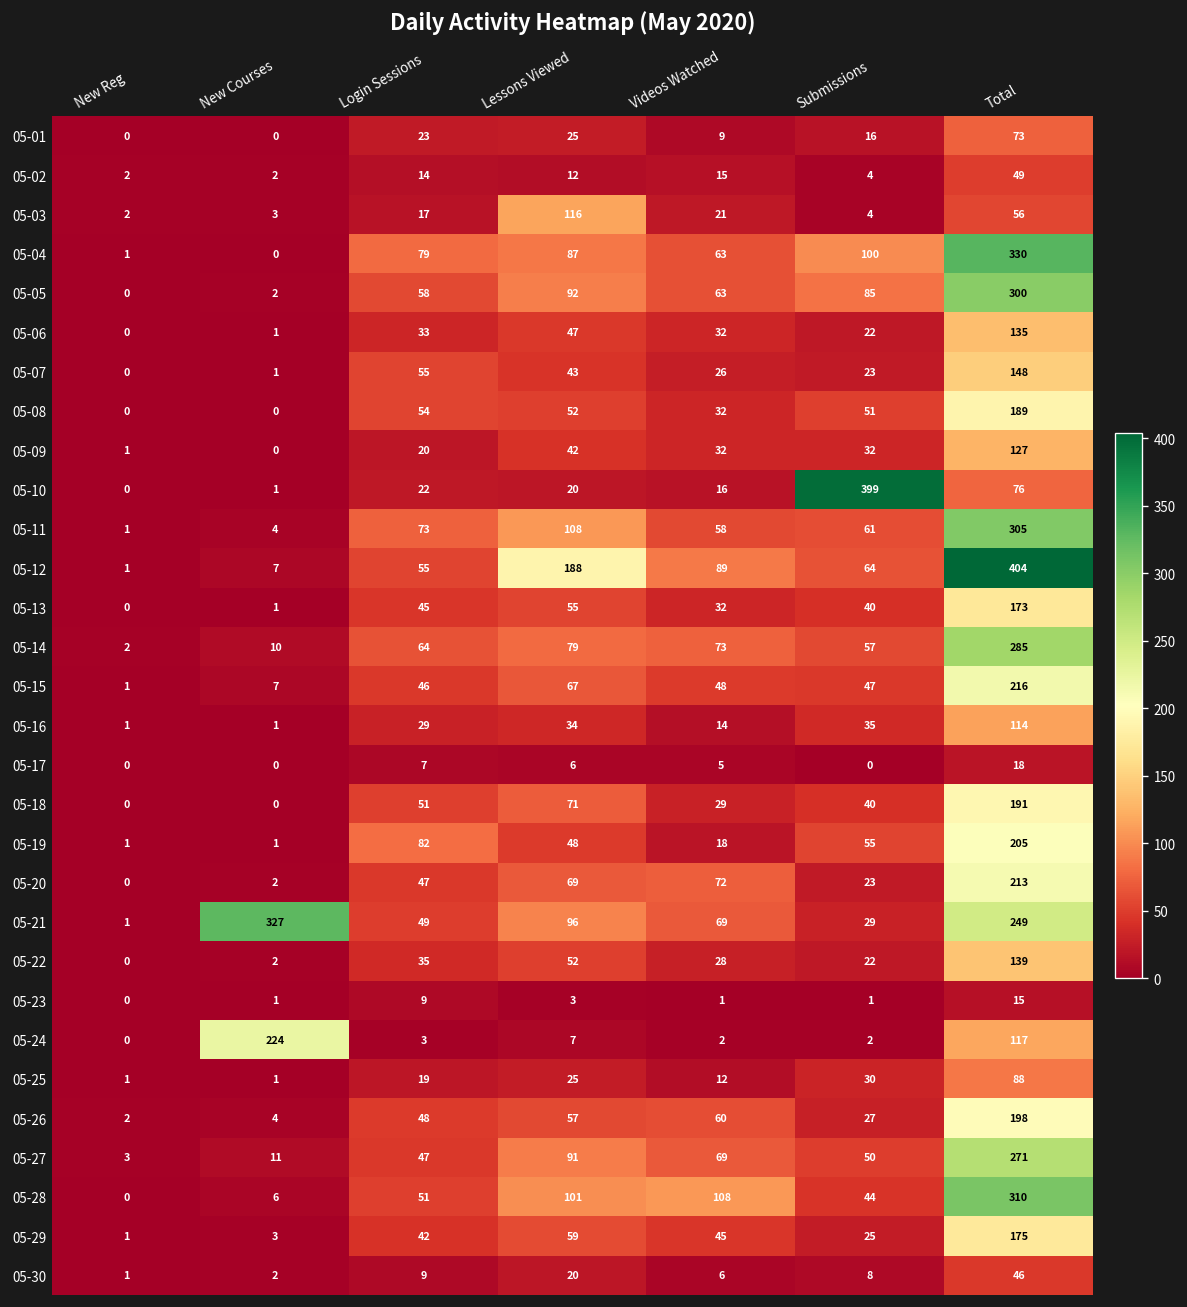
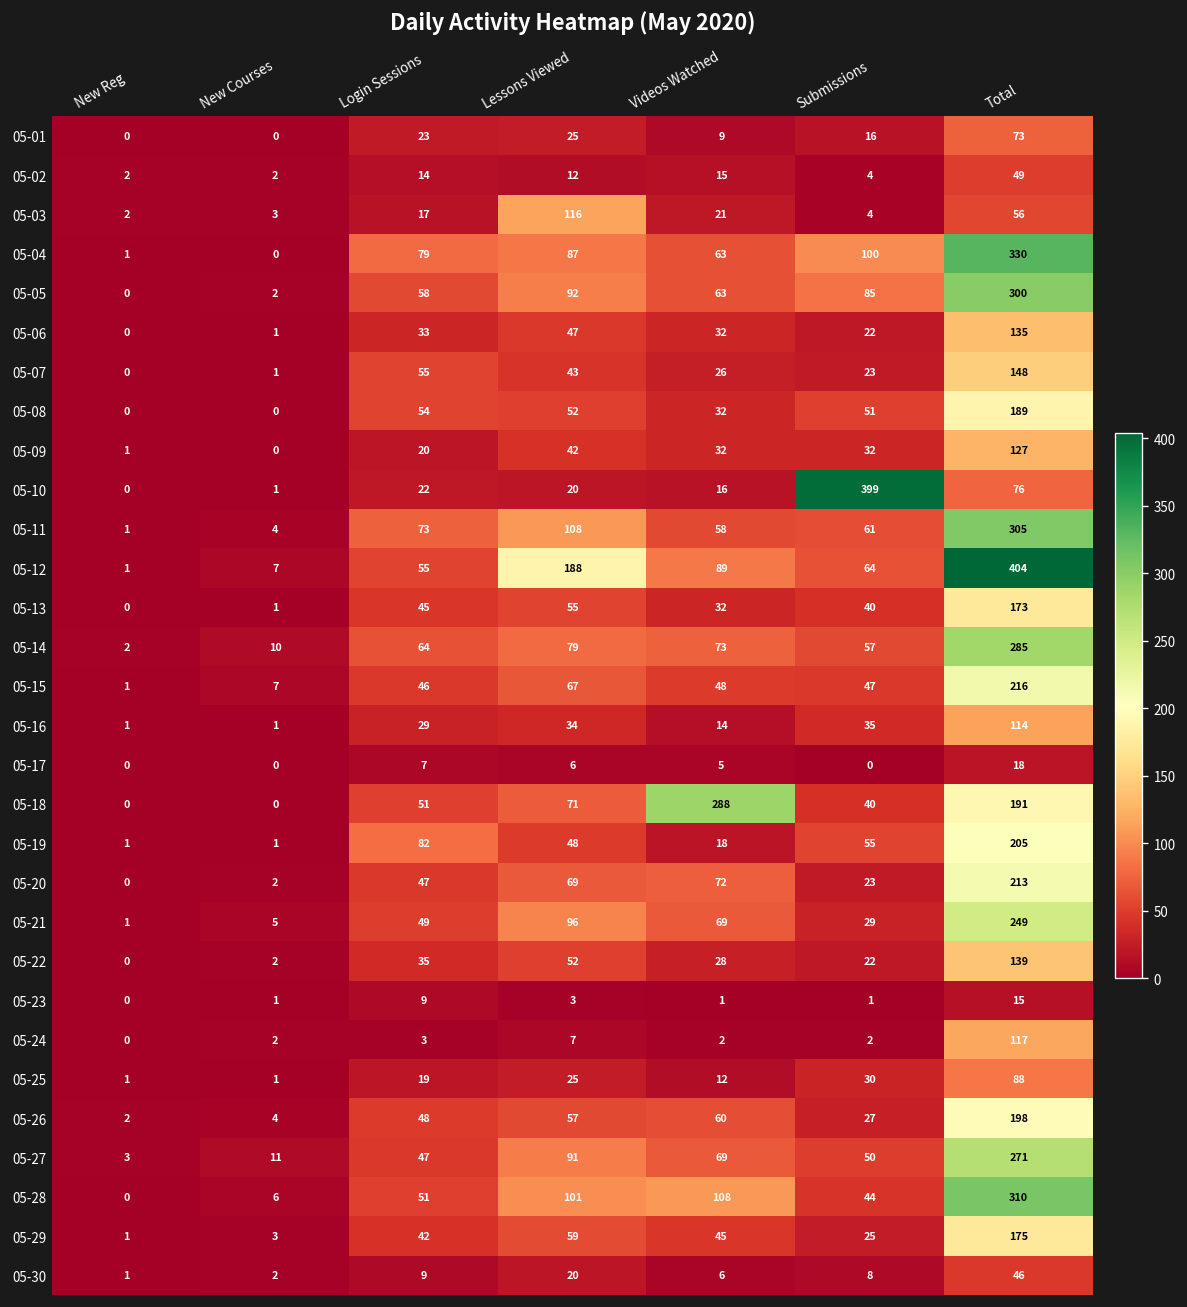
  {
    "05-18": {
      "New Reg": 0,
      "New Courses": 0,
      "Login Sessions": 51,
      "Lessons Viewed": 71,
-     "Videos Watched": 29,
+     "Videos Watched": 288,
      "Submissions": 40,
      "Total": 191
    },
    "05-21": {
      "New Reg": 1,
-     "New Courses": 327,
+     "New Courses": 5,
      "Login Sessions": 49,
      "Lessons Viewed": 96,
      "Videos Watched": 69,
      "Submissions": 29,
      "Total": 249
    },
    "05-24": {
      "New Reg": 0,
-     "New Courses": 224,
+     "New Courses": 2,
      "Login Sessions": 3,
      "Lessons Viewed": 7,
      "Videos Watched": 2,
      "Submissions": 2,
      "Total": 117
    }
  }
